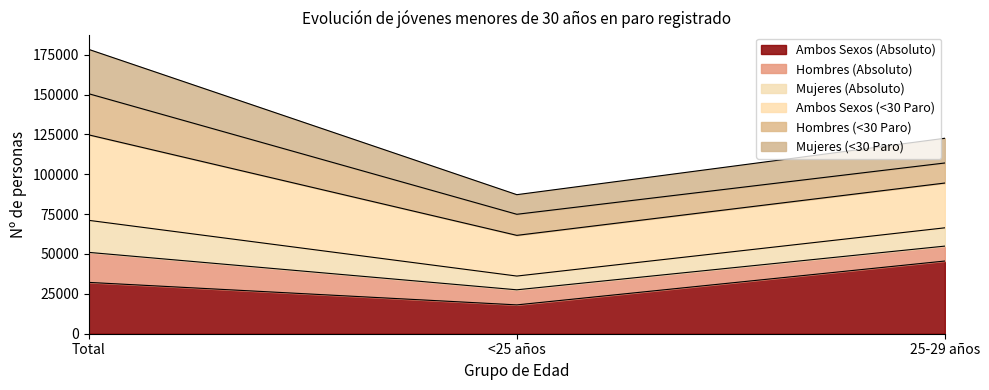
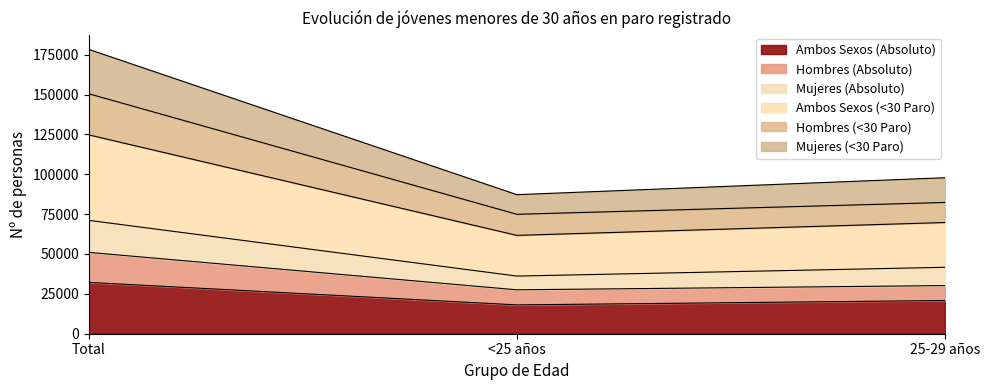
  {
    "Ambos Sexos (Absoluto)": {
      "Total": 32000,
      "<25 años": 18000,
-     "25-29 años": 46000
+     "25-29 años": 21000
    }
  }
